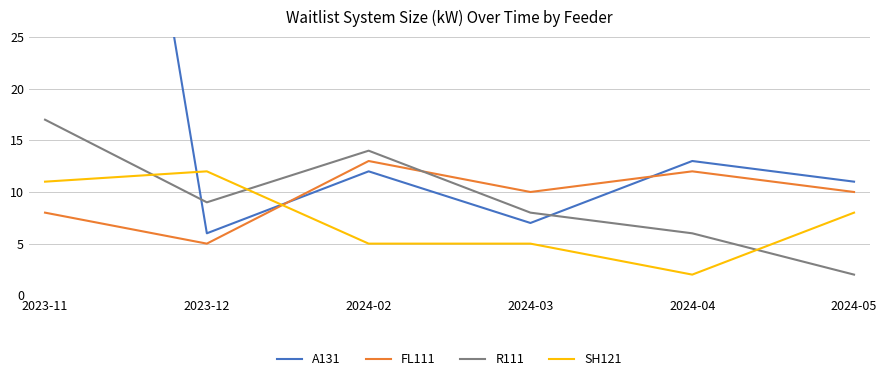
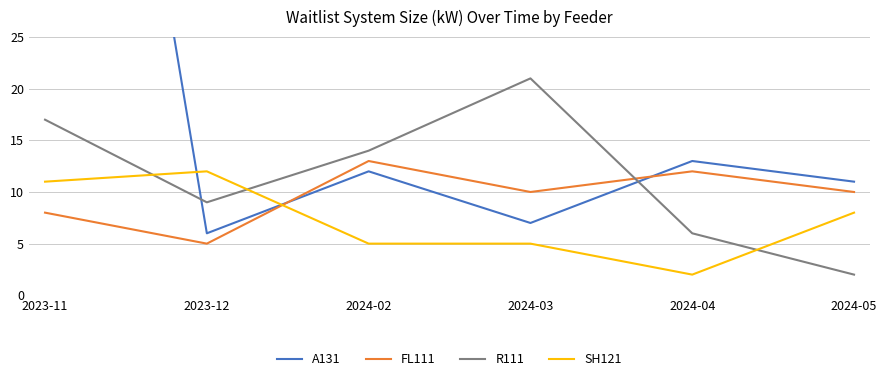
  {
    "A131": {
      "2023-12": 6,
      "2024-02": 12,
      "2024-03": 7,
      "2024-04": 13,
      "2024-05": 11
    },
    "FL111": {
      "2023-11": 8,
      "2023-12": 5,
      "2024-02": 13,
      "2024-03": 10,
      "2024-04": 12,
      "2024-05": 10
    },
    "R111": {
      "2023-11": 17,
      "2023-12": 9,
      "2024-02": 14,
-     "2024-03": 8,
+     "2024-03": 21,
      "2024-04": 6,
      "2024-05": 2
    },
    "SH121": {
      "2023-11": 11,
      "2023-12": 12,
      "2024-02": 5,
      "2024-03": 5,
      "2024-04": 2,
      "2024-05": 8
    }
  }
